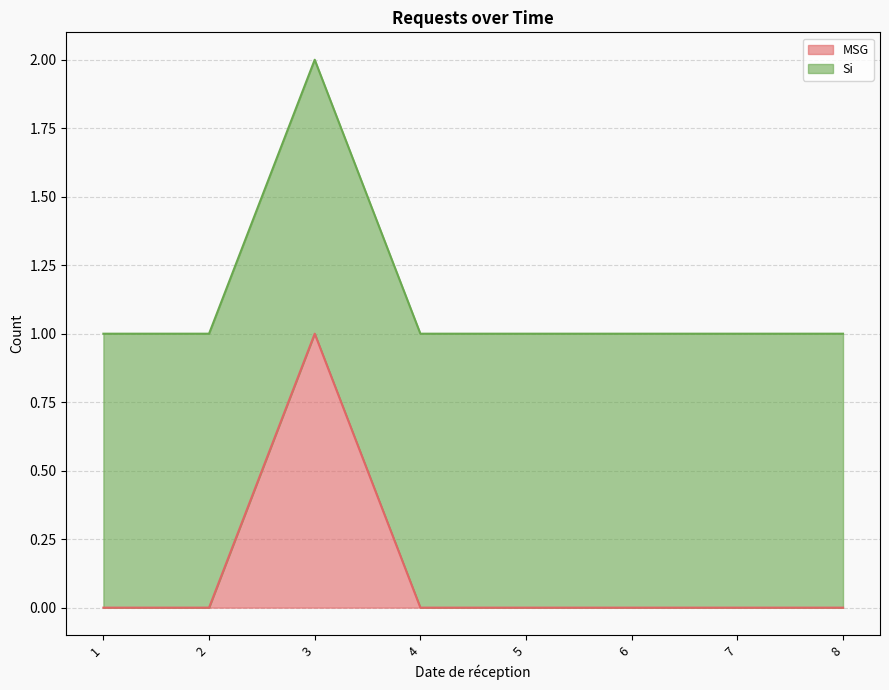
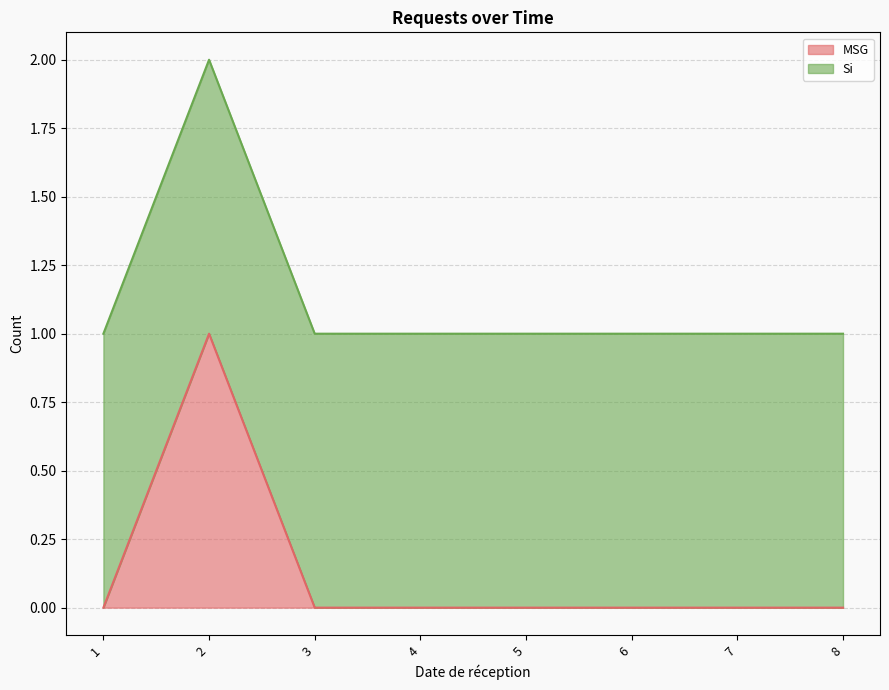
  {
    "MSG": {
      "1": 0,
-     "2": 0,
-     "3": 1,
+     "2": 1,
+     "3": 0,
      "4": 0,
      "5": 0,
      "6": 0,
      "7": 0,
      "8": 0
    },
    "Si": {
      "1": 1,
      "2": 1,
      "3": 1,
      "4": 1,
      "5": 1,
      "6": 1,
      "7": 1,
      "8": 1
    }
  }
